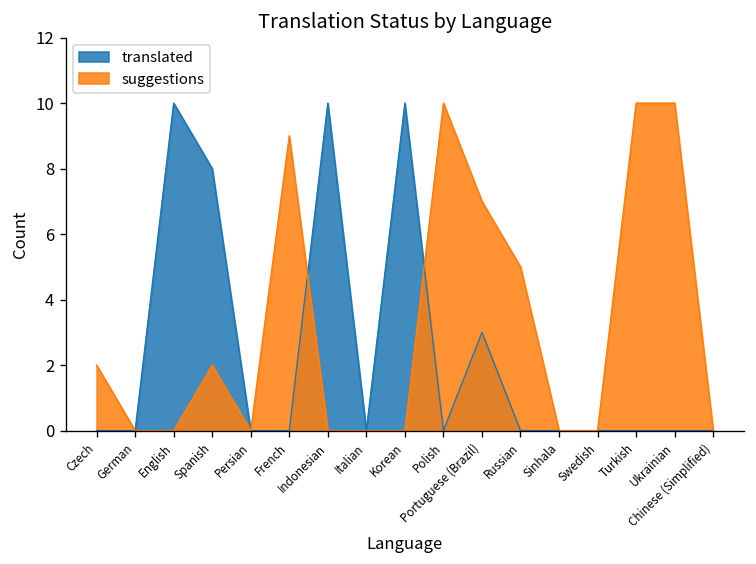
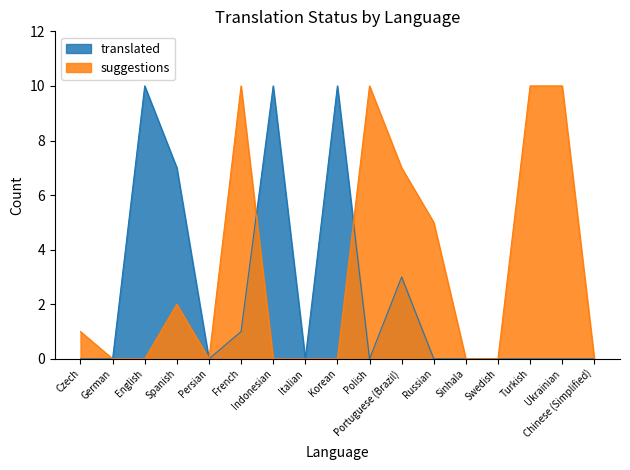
  {
    "translated": {
      "Czech": 0,
      "English": 10,
-     "Spanish": 8,
-     "French": 0,
+     "Spanish": 7,
+     "French": 1,
      "Indonesian": 10,
      "Korean": 10,
      "Polish": 0,
      "Portuguese (Brazil)": 3,
      "Russian": 0,
      "Turkish": 0,
      "Ukrainian": 0
    },
    "suggestions": {
-     "Czech": 2,
+     "Czech": 1,
      "English": 0,
      "Spanish": 2,
-     "French": 9,
+     "French": 10,
      "Indonesian": 0,
      "Korean": 0,
      "Polish": 10,
      "Portuguese (Brazil)": 7,
      "Russian": 5,
      "Turkish": 10,
      "Ukrainian": 10
    }
  }
